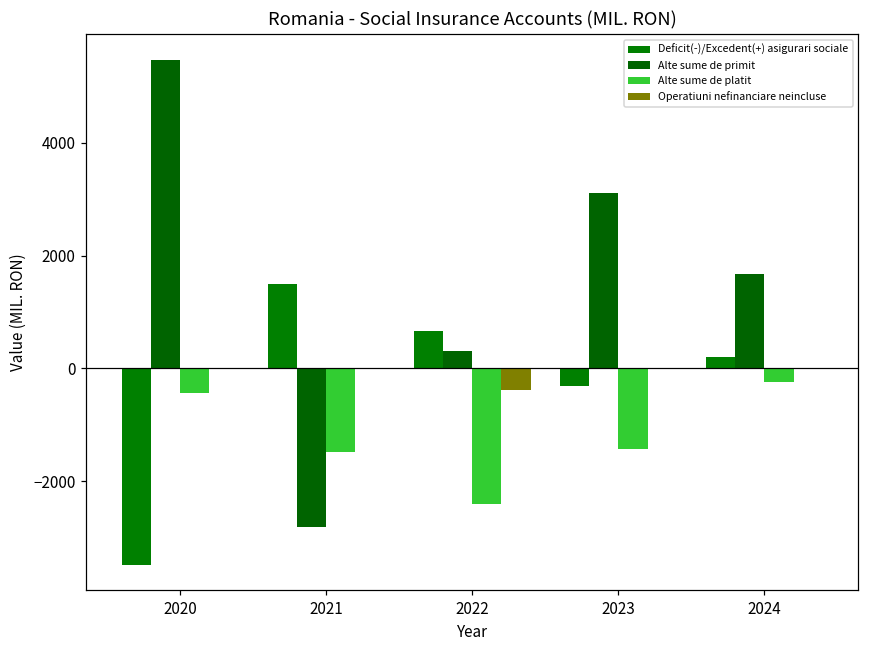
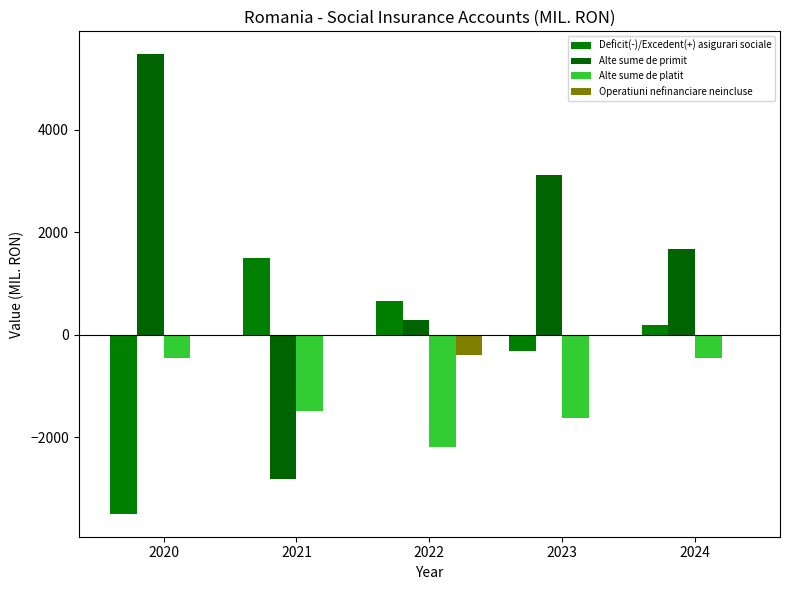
  {
    "Alte sume de platit": {
      "2020": -400,
      "2021": -1500,
-     "2022": -2400,
-     "2023": -1400,
-     "2024": -200
+     "2022": -2200,
+     "2023": -1600,
+     "2024": -400
    },
    "Operatiuni nefinanciare neincluse": {
      "2022": -400,
      "2023": 0,
      "2024": 0
    }
  }
